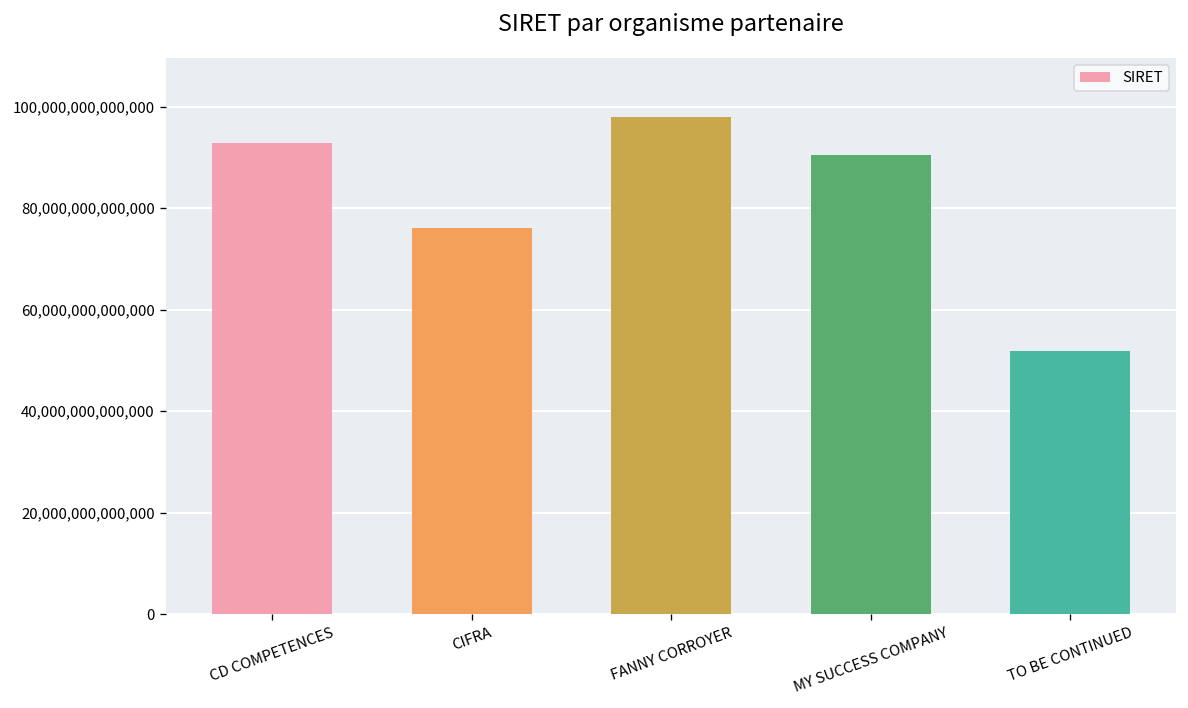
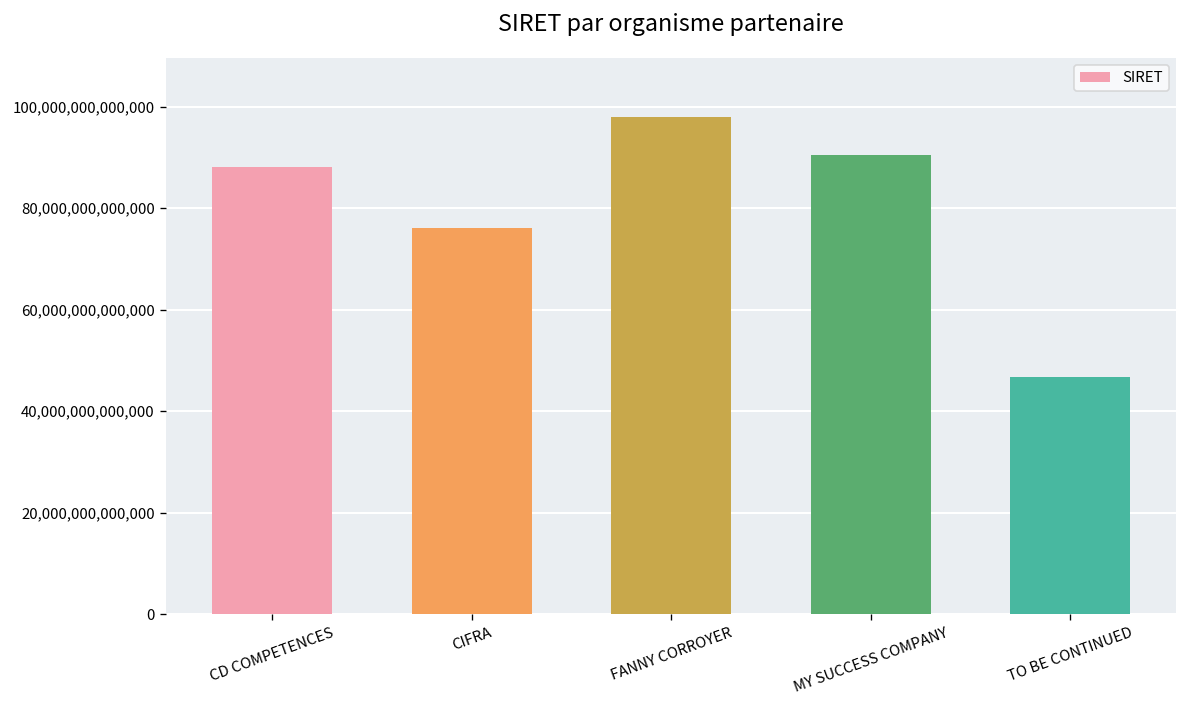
  {
-   "CD COMPETENCES": "93,000,000,000,000",
+   "CD COMPETENCES": "88,000,000,000,000",
    "CIFRA": "76,000,000,000,000",
    "FANNY CORROYER": "98,000,000,000,000",
    "MY SUCCESS COMPANY": "91,000,000,000,000",
-   "TO BE CONTINUED": "52,000,000,000,000"
+   "TO BE CONTINUED": "47,000,000,000,000"
  }
